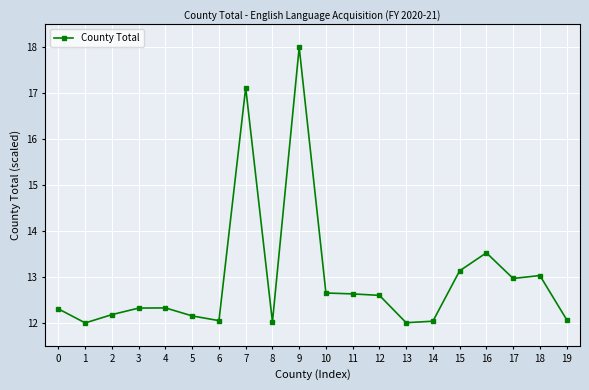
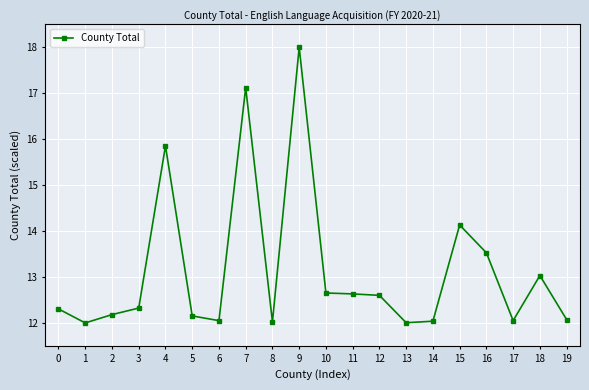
  {
    "0": 12.3,
    "1": 12.0,
    "2": 12.2,
    "3": 12.3,
-   "4": 12.3,
+   "4": 15.9,
    "5": 12.2,
    "6": 12.0,
    "7": 17.1,
    "8": 12.0,
    "9": 18.0,
    "10": 12.7,
    "11": 12.6,
    "12": 12.6,
    "13": 12.0,
    "14": 12.0,
-   "15": 13.1,
+   "15": 14.1,
    "16": 13.5,
-   "17": 13.0,
+   "17": 12.1,
    "18": 13.0,
    "19": 12.1
  }
